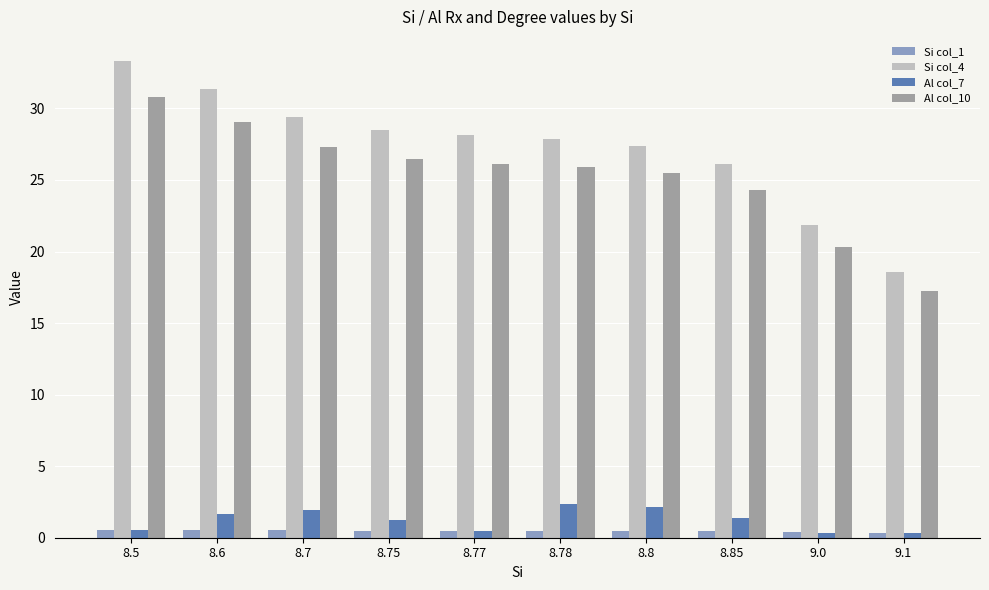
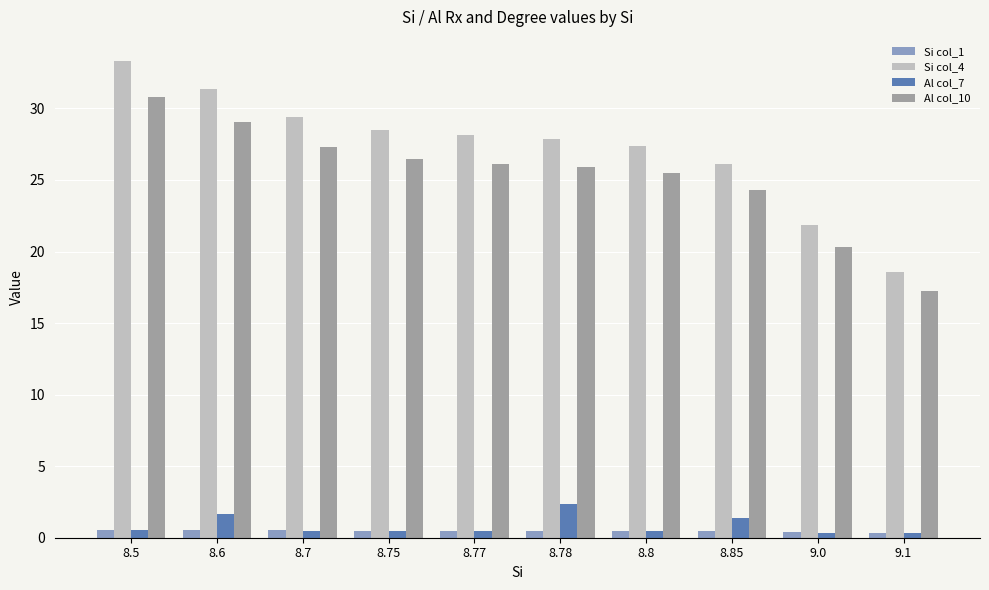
  {
    "Al col_7": {
      "8.5": 0.5,
      "8.6": 1.7,
-     "8.7": 2.0,
-     "8.75": 1.2,
+     "8.7": 0.5,
+     "8.75": 0.5,
      "8.77": 0.5,
      "8.78": 2.3,
-     "8.8": 2.2,
+     "8.8": 0.4,
      "8.85": 1.3,
      "9.0": 0.4,
      "9.1": 0.3
    }
  }
